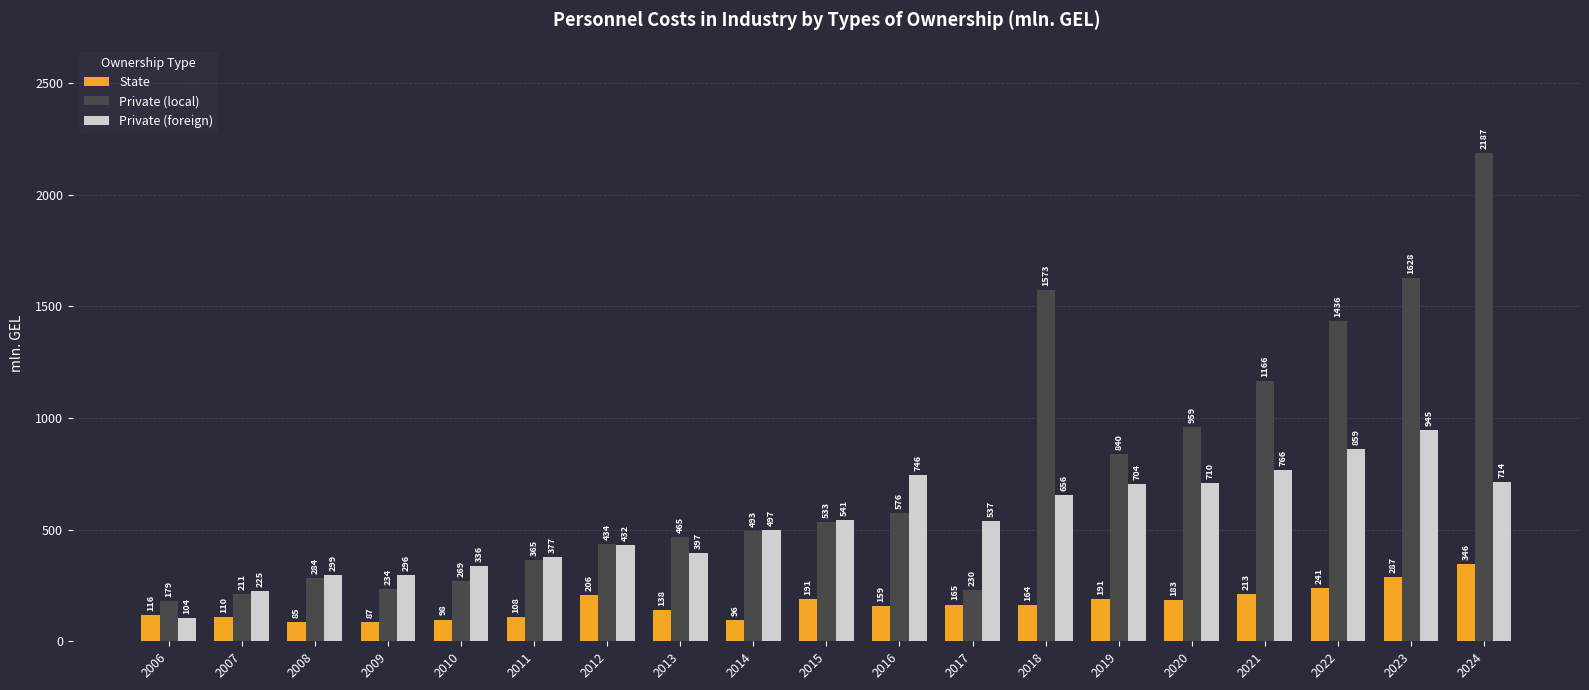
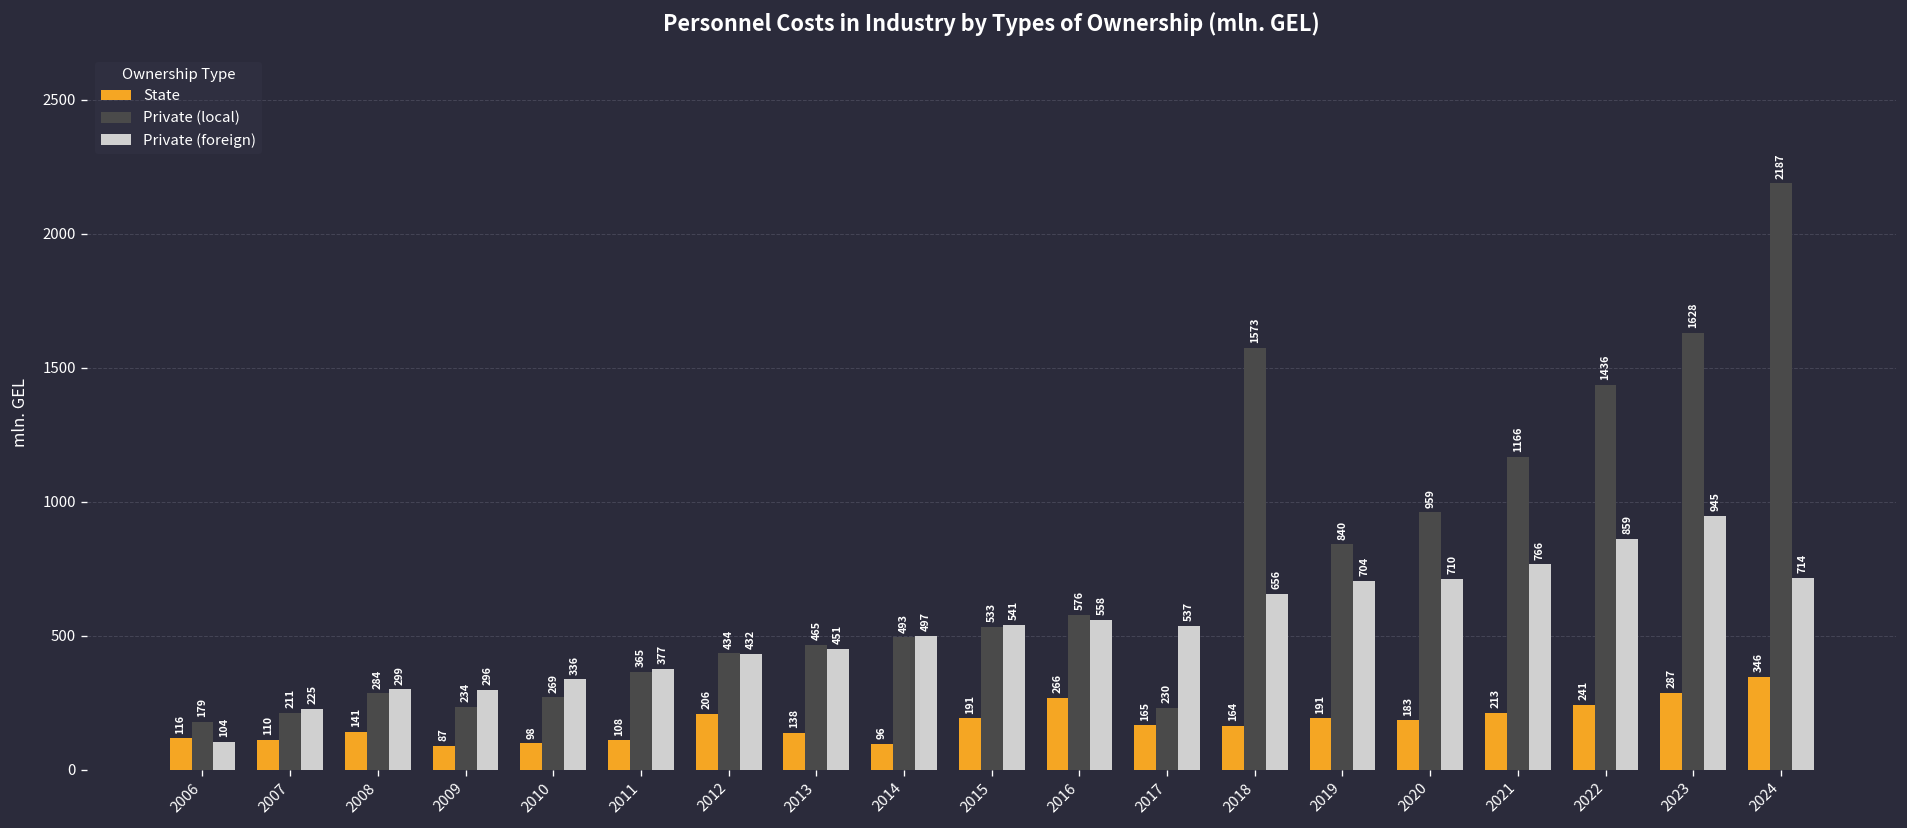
  {
    "State": {
      "2006": 116,
      "2007": 110,
-     "2008": 85,
+     "2008": 141,
      "2009": 87,
      "2010": 98,
      "2011": 108,
      "2012": 206,
      "2013": 138,
      "2014": 96,
      "2015": 191,
-     "2016": 159,
+     "2016": 266,
      "2017": 165,
      "2018": 164,
      "2019": 191,
      "2020": 183,
      "2021": 213,
      "2022": 241,
      "2023": 287,
      "2024": 346
    },
    "Private (local)": {
      "2006": 179,
      "2007": 211,
      "2008": 284,
      "2009": 234,
      "2010": 269,
      "2011": 365,
      "2012": 434,
      "2013": 465,
      "2014": 493,
      "2015": 533,
      "2016": 576,
      "2017": 230,
      "2018": 1573,
      "2019": 840,
      "2020": 959,
      "2021": 1166,
      "2022": 1436,
      "2023": 1628,
      "2024": 2187
    },
    "Private (foreign)": {
      "2006": 104,
      "2007": 225,
      "2008": 299,
      "2009": 296,
      "2010": 336,
      "2011": 377,
      "2012": 432,
-     "2013": 397,
+     "2013": 451,
      "2014": 497,
      "2015": 541,
-     "2016": 746,
+     "2016": 558,
      "2017": 537,
      "2018": 656,
      "2019": 704,
      "2020": 710,
      "2021": 766,
      "2022": 859,
      "2023": 945,
      "2024": 714
    }
  }
